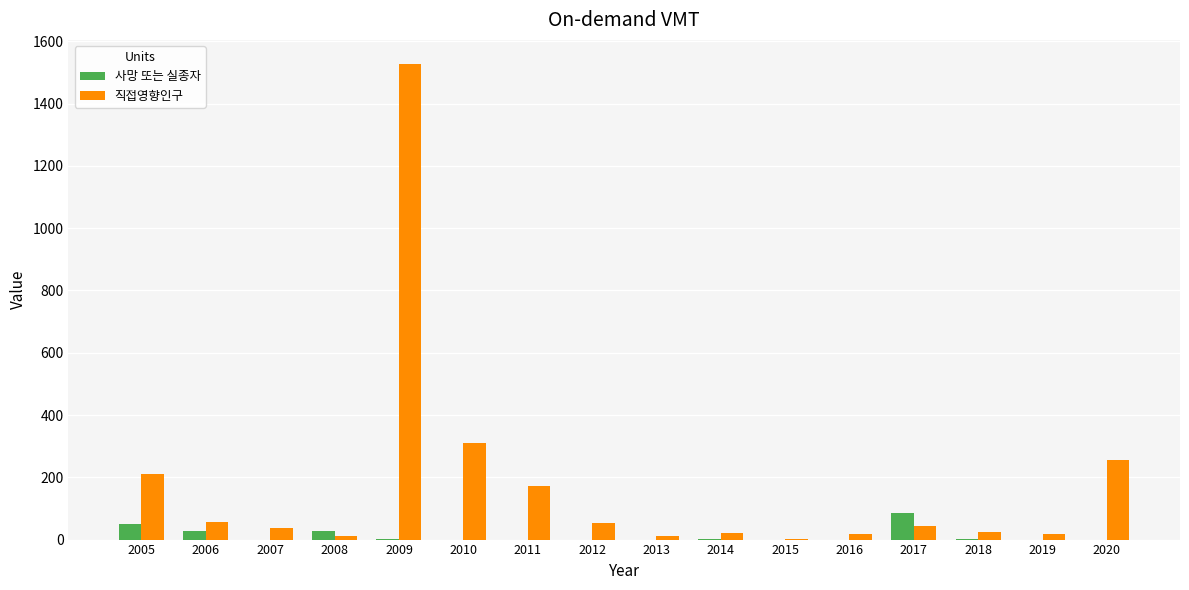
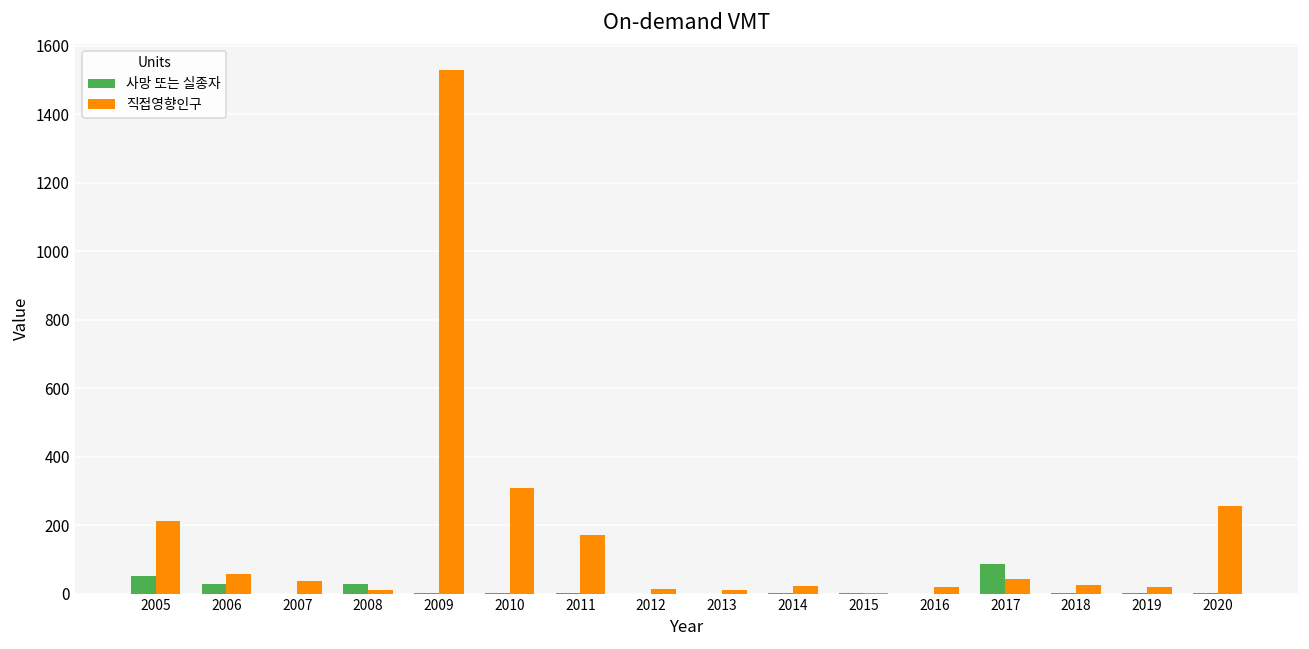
  {
    "사망 또는 실종자": {
      "2005": 50,
      "2006": 30,
      "2008": 30,
      "2017": 90
    },
    "직접영향인구": {
      "2005": 210,
      "2006": 60,
      "2007": 40,
      "2008": 10,
      "2009": 1530,
      "2010": 310,
      "2011": 170,
-     "2012": 50,
+     "2012": 10,
      "2013": 10,
      "2014": 20,
      "2016": 20,
      "2017": 40,
      "2018": 30,
      "2019": 20,
      "2020": 250
    }
  }
